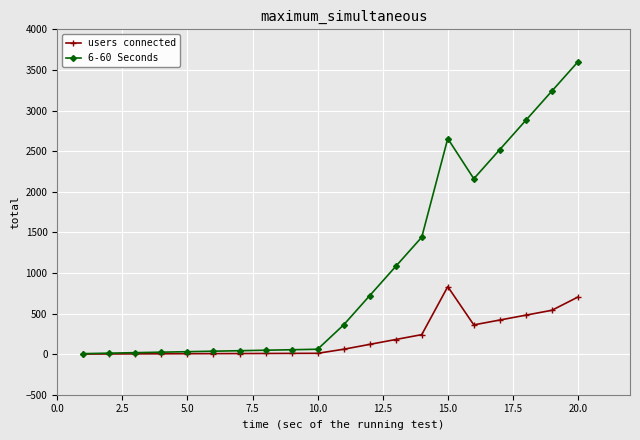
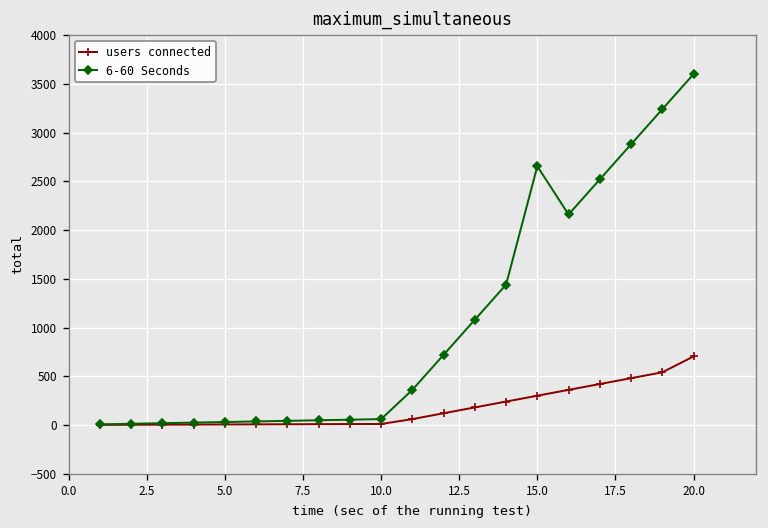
  {
    "users connected": {
      "10.0": 0,
-     "15.0": 800,
+     "15.0": 300,
      "20.0": 700
    },
    "6-60 Seconds": {
      "10.0": 100,
      "15.0": 2700,
      "20.0": 3600
    }
  }
